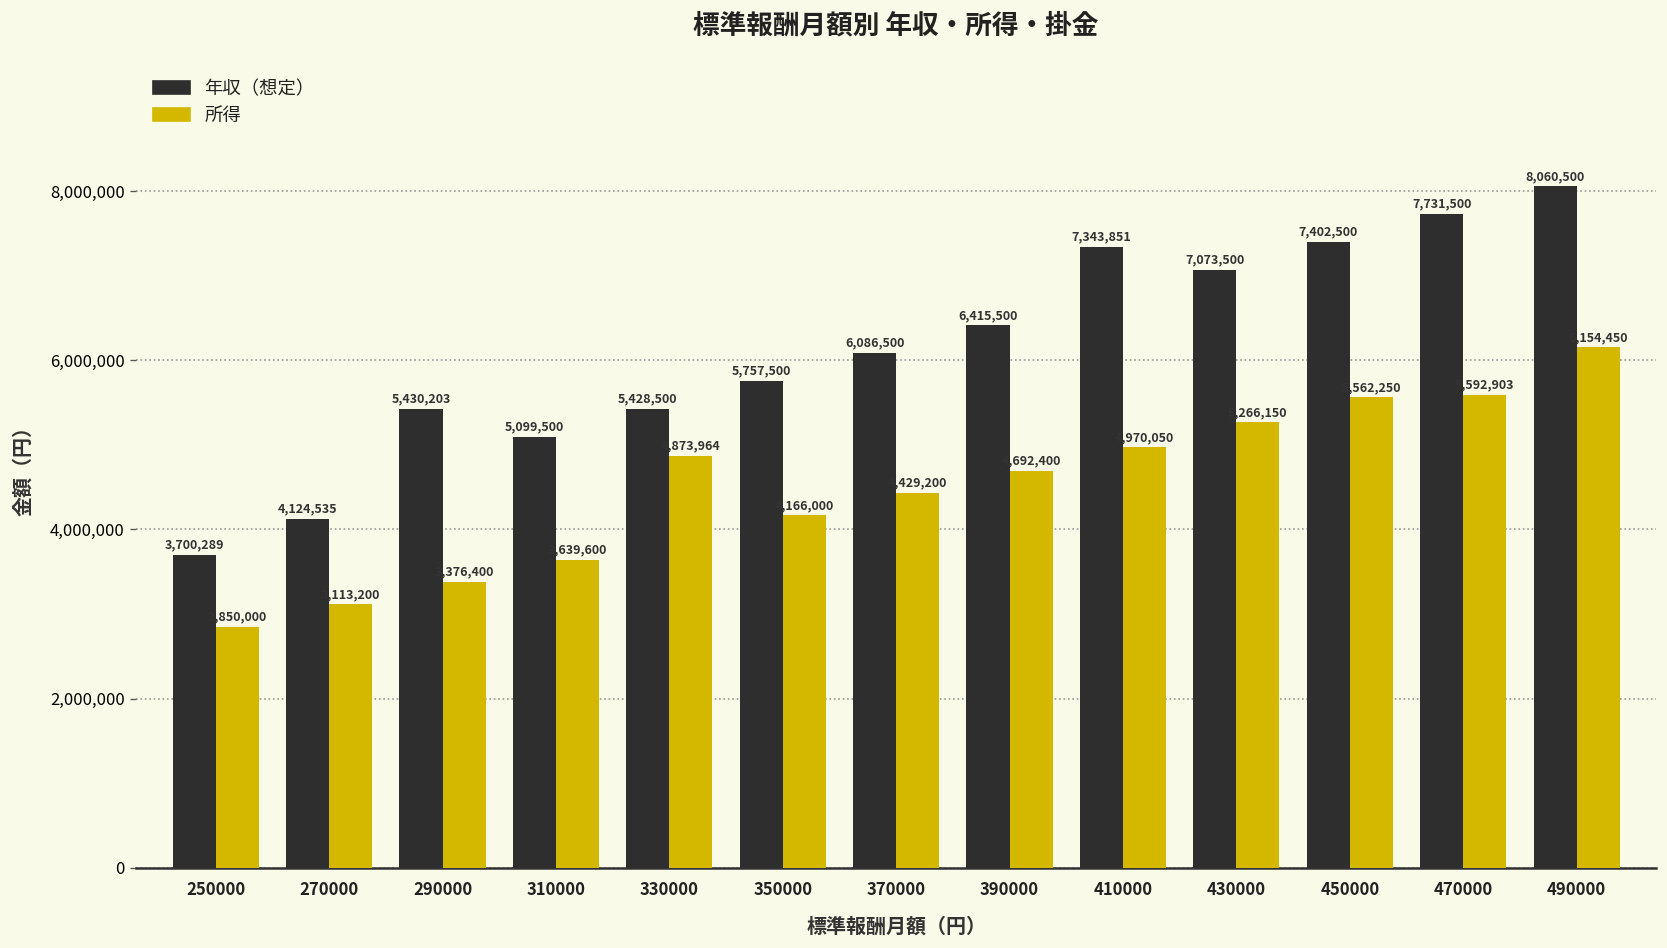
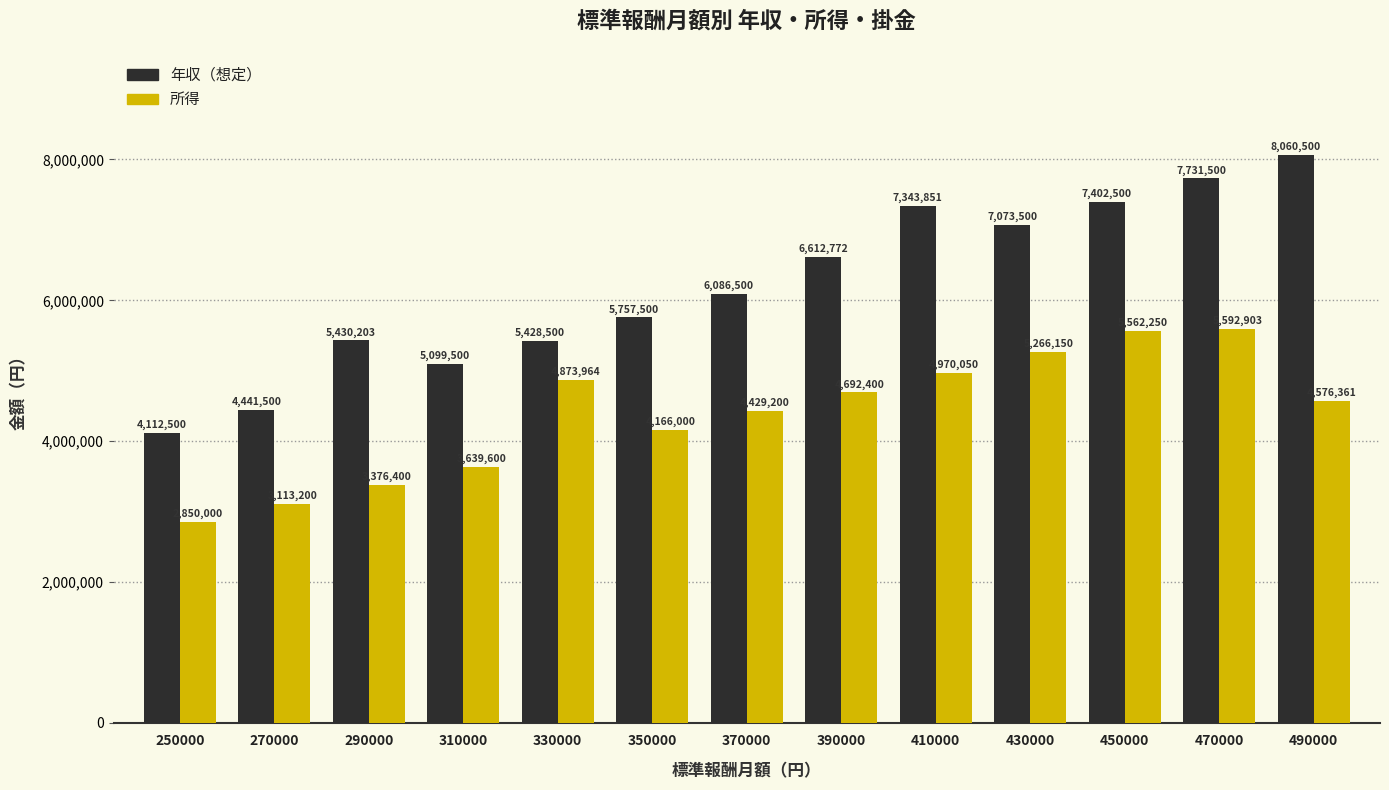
  {
    "年収（想定）": {
-     "250000": "3,700,289",
-     "270000": "4,124,535",
+     "250000": "4,112,500",
+     "270000": "4,441,500",
      "290000": "5,430,203",
      "310000": "5,099,500",
      "330000": "5,428,500",
      "350000": "5,757,500",
      "370000": "6,086,500",
-     "390000": "6,415,500",
+     "390000": "6,612,772",
      "410000": "7,343,851",
      "430000": "7,073,500",
      "450000": "7,402,500",
      "470000": "7,731,500",
      "490000": "8,060,500"
    },
    "所得": {
      "250000": "2,850,000",
      "270000": "3,113,200",
      "290000": "3,376,400",
      "310000": "3,639,600",
      "330000": "4,873,964",
      "350000": "4,166,000",
      "370000": "4,429,200",
      "390000": "4,692,400",
      "410000": "4,970,050",
      "430000": "5,266,150",
      "450000": "5,562,250",
      "470000": "5,592,903",
-     "490000": "6,154,450"
+     "490000": "4,576,361"
    }
  }
